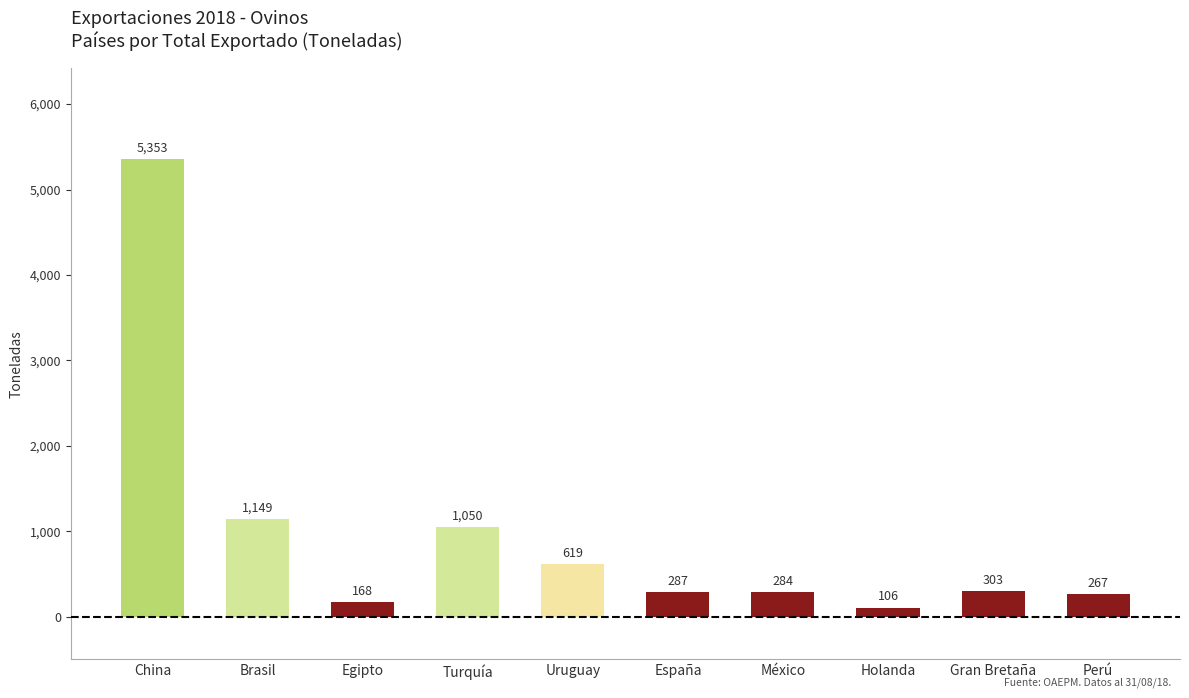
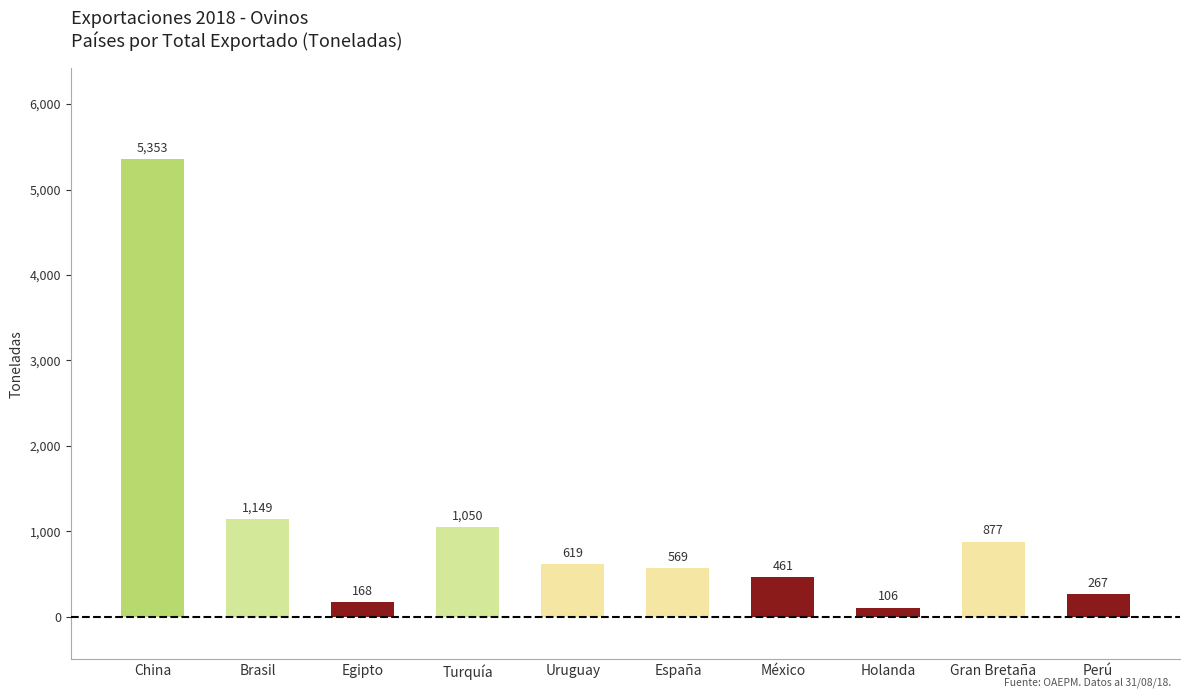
  {
    "China": "5,353",
    "Brasil": "1,149",
    "Egipto": "168",
    "Turquía": "1,050",
    "Uruguay": "619",
-   "España": "287",
-   "México": "284",
+   "España": "569",
+   "México": "461",
    "Holanda": "106",
-   "Gran Bretaña": "303",
+   "Gran Bretaña": "877",
    "Perú": "267"
  }
